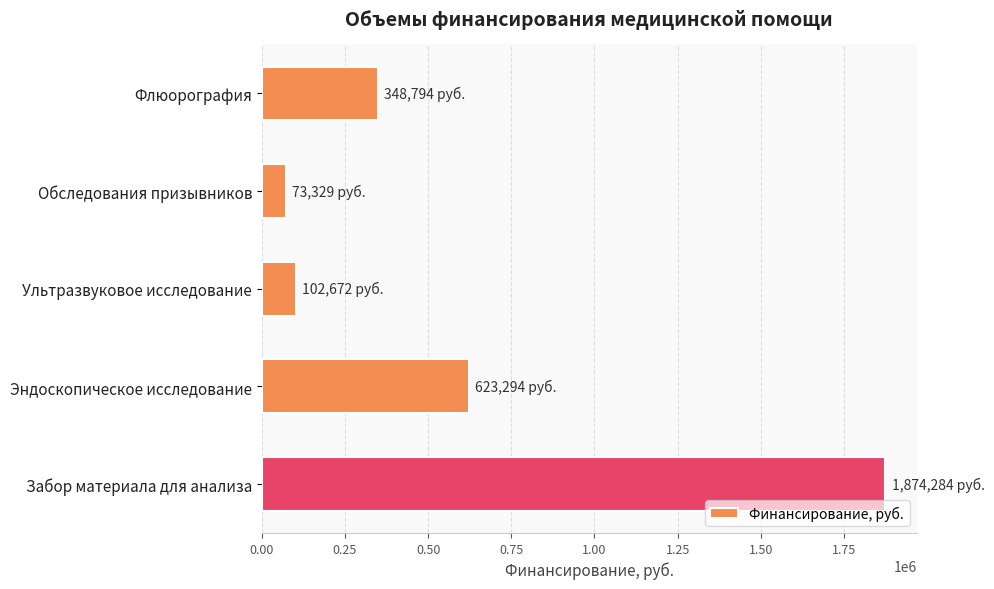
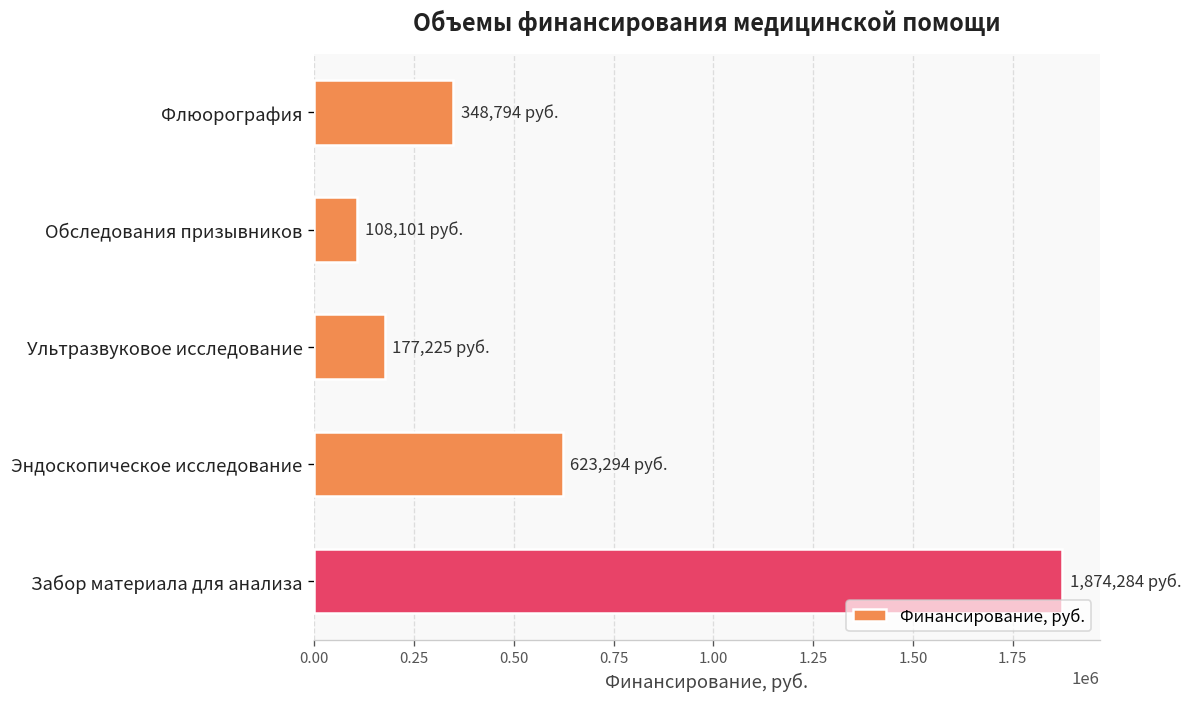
  {
    "Флюорография": "348,794",
-   "Обследования призывников": "73,329",
-   "Ультразвуковое исследование": "102,672",
+   "Обследования призывников": "108,101",
+   "Ультразвуковое исследование": "177,225",
    "Эндоскопическое исследование": "623,294",
    "Забор материала для анализа": "1,874,284"
  }
